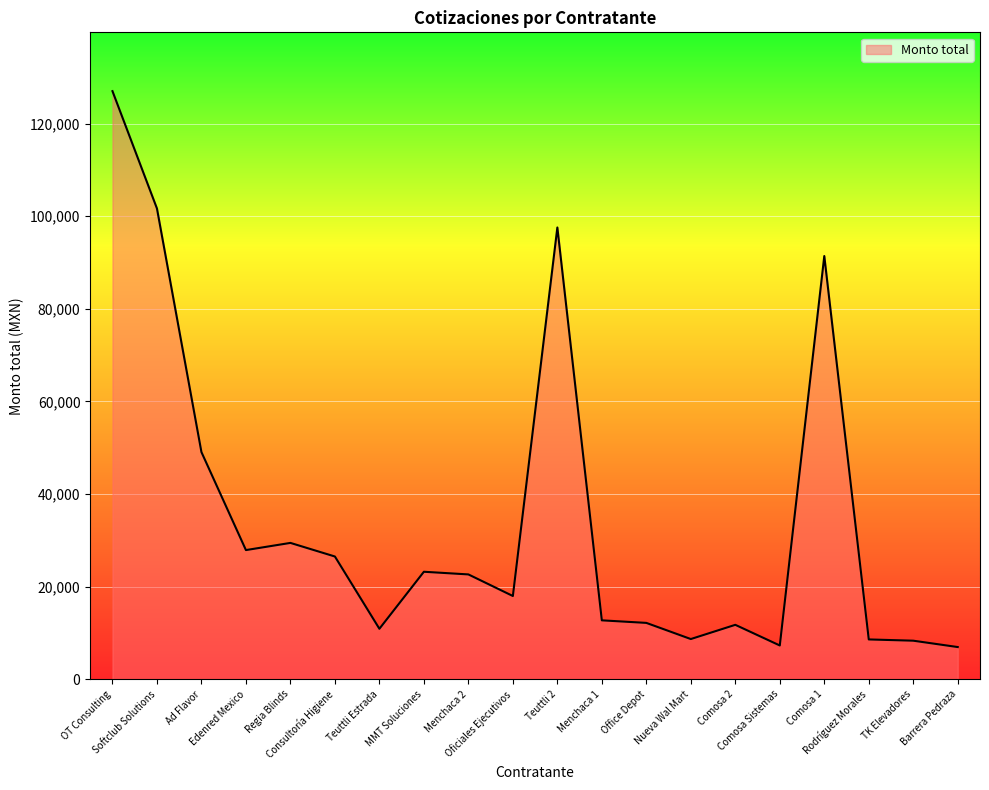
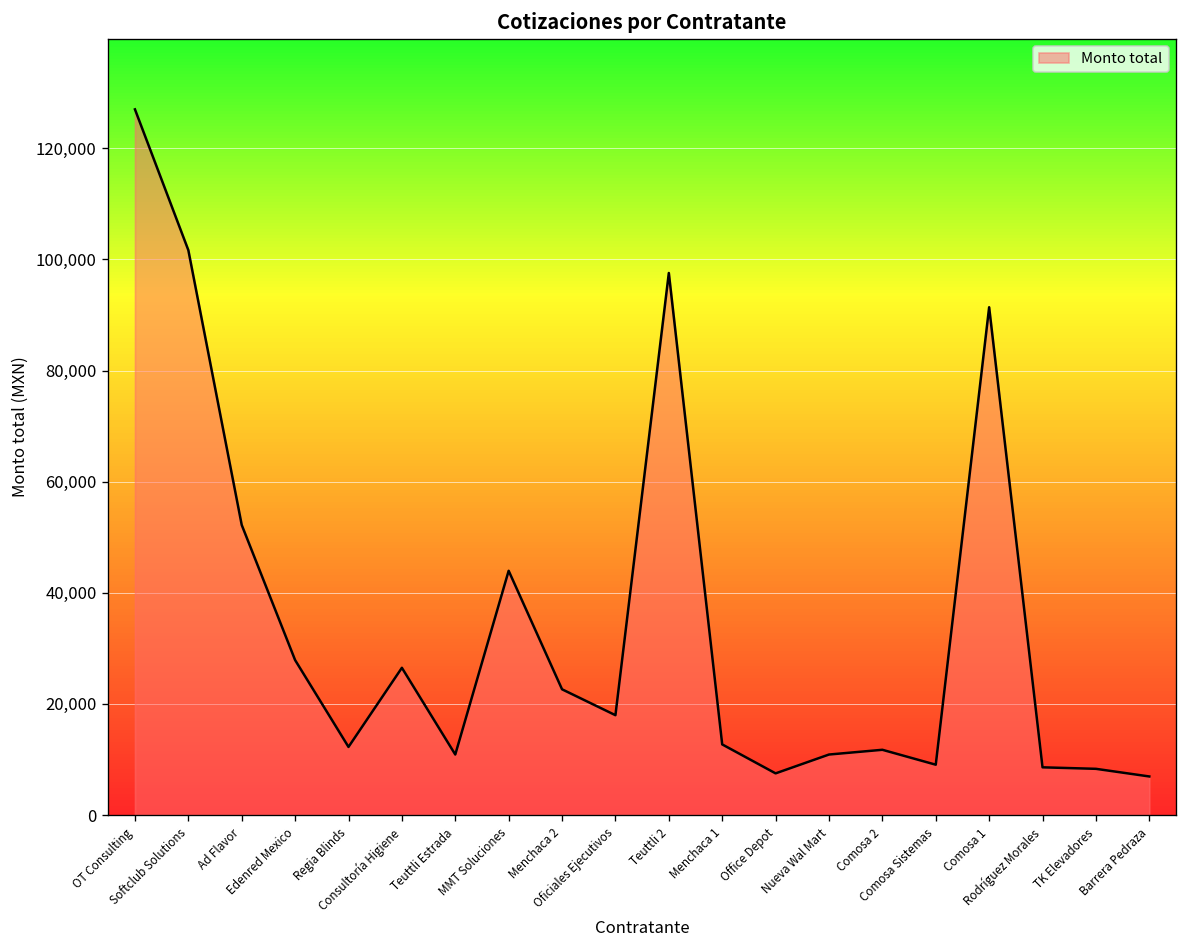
  {
    "OT Consulting": "127,000",
    "Softclub Solutions": "102,000",
-   "Ad Flavor": "49,000",
+   "Ad Flavor": "52,000",
    "Edenred Mexico": "28,000",
-   "Regia Blinds": "29,000",
+   "Regia Blinds": "12,000",
    "Consultoría Higiene": "26,000",
    "Teuttli Estrada": "11,000",
-   "MMT Soluciones": "23,000",
+   "MMT Soluciones": "44,000",
    "Menchaca 2": "23,000",
    "Oficiales Ejecutivos": "18,000",
    "Teuttli 2": "98,000",
    "Menchaca 1": "13,000",
-   "Office Depot": "12,000",
-   "Nueva Wal Mart": "9,000",
+   "Office Depot": "7,000",
+   "Nueva Wal Mart": "11,000",
    "Comosa 2": "12,000",
-   "Comosa Sistemas": "7,000",
+   "Comosa Sistemas": "9,000",
    "Comosa 1": "91,000",
    "Rodríguez Morales": "9,000",
    "TK Elevadores": "8,000",
    "Barrera Pedraza": "7,000"
  }
